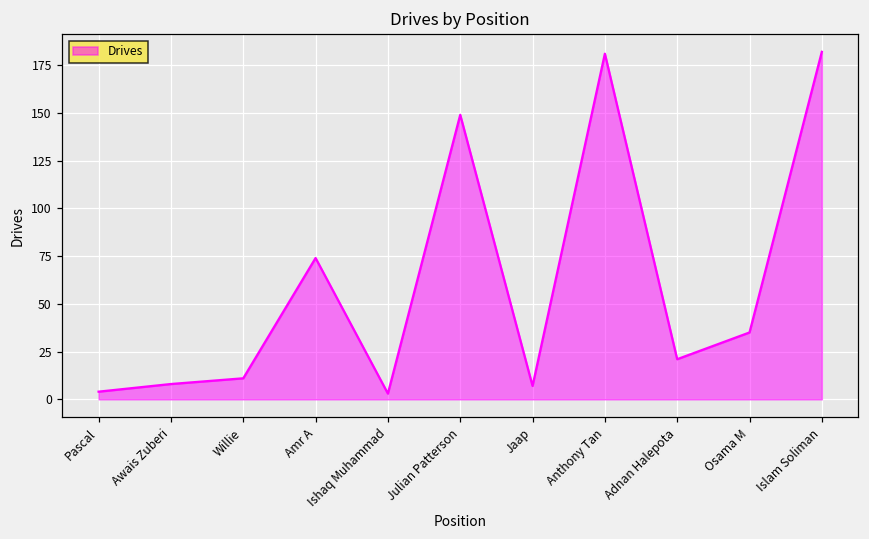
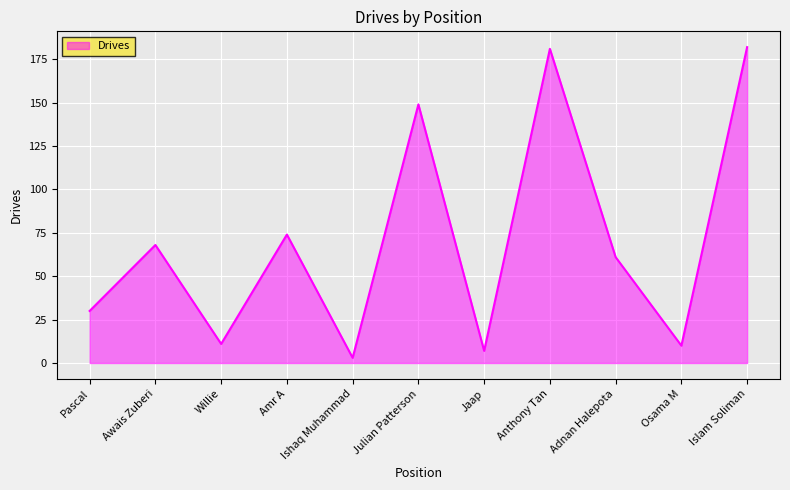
  {
-   "Pascal": 4,
-   "Awais Zuberi": 8,
+   "Pascal": 30,
+   "Awais Zuberi": 68,
    "Willie": 11,
    "Amr A": 74,
    "Ishaq Muhammad": 3,
    "Julian Patterson": 149,
    "Jaap": 7,
    "Anthony Tan": 181,
-   "Adnan Halepota": 21,
-   "Osama M": 35,
+   "Adnan Halepota": 61,
+   "Osama M": 10,
    "Islam Soliman": 182
  }
